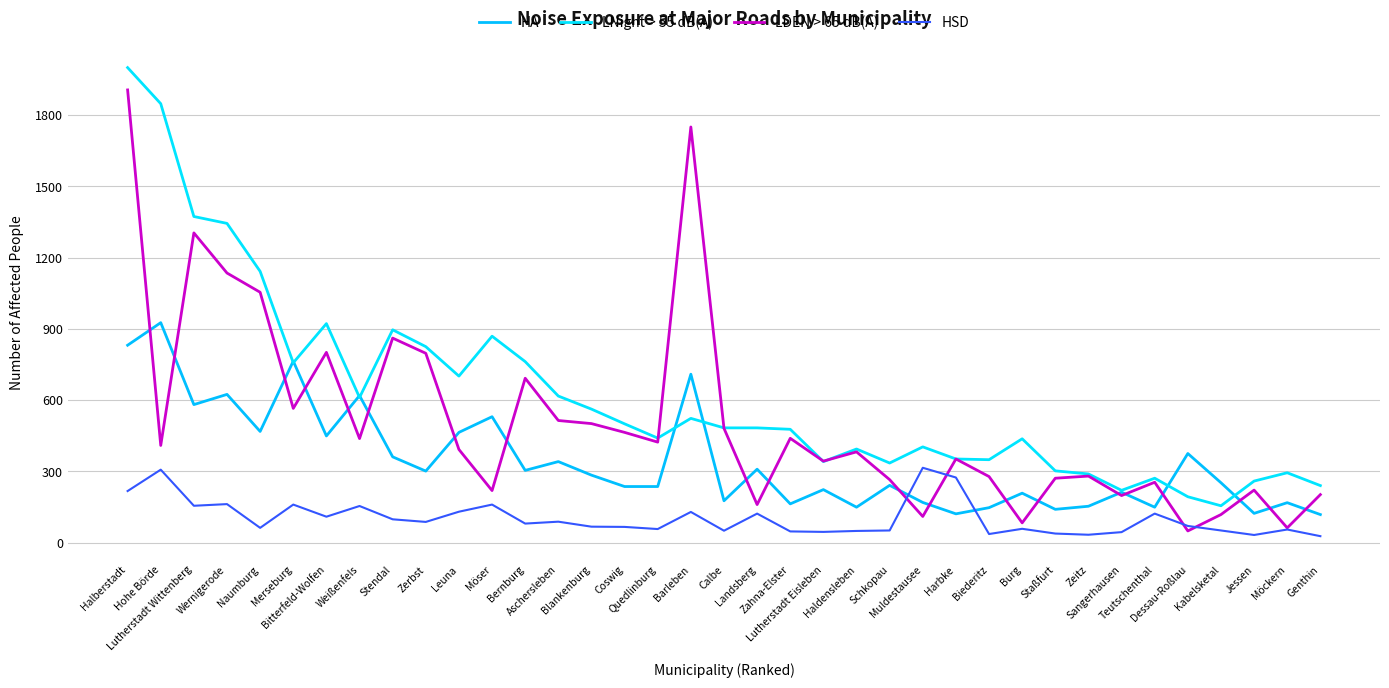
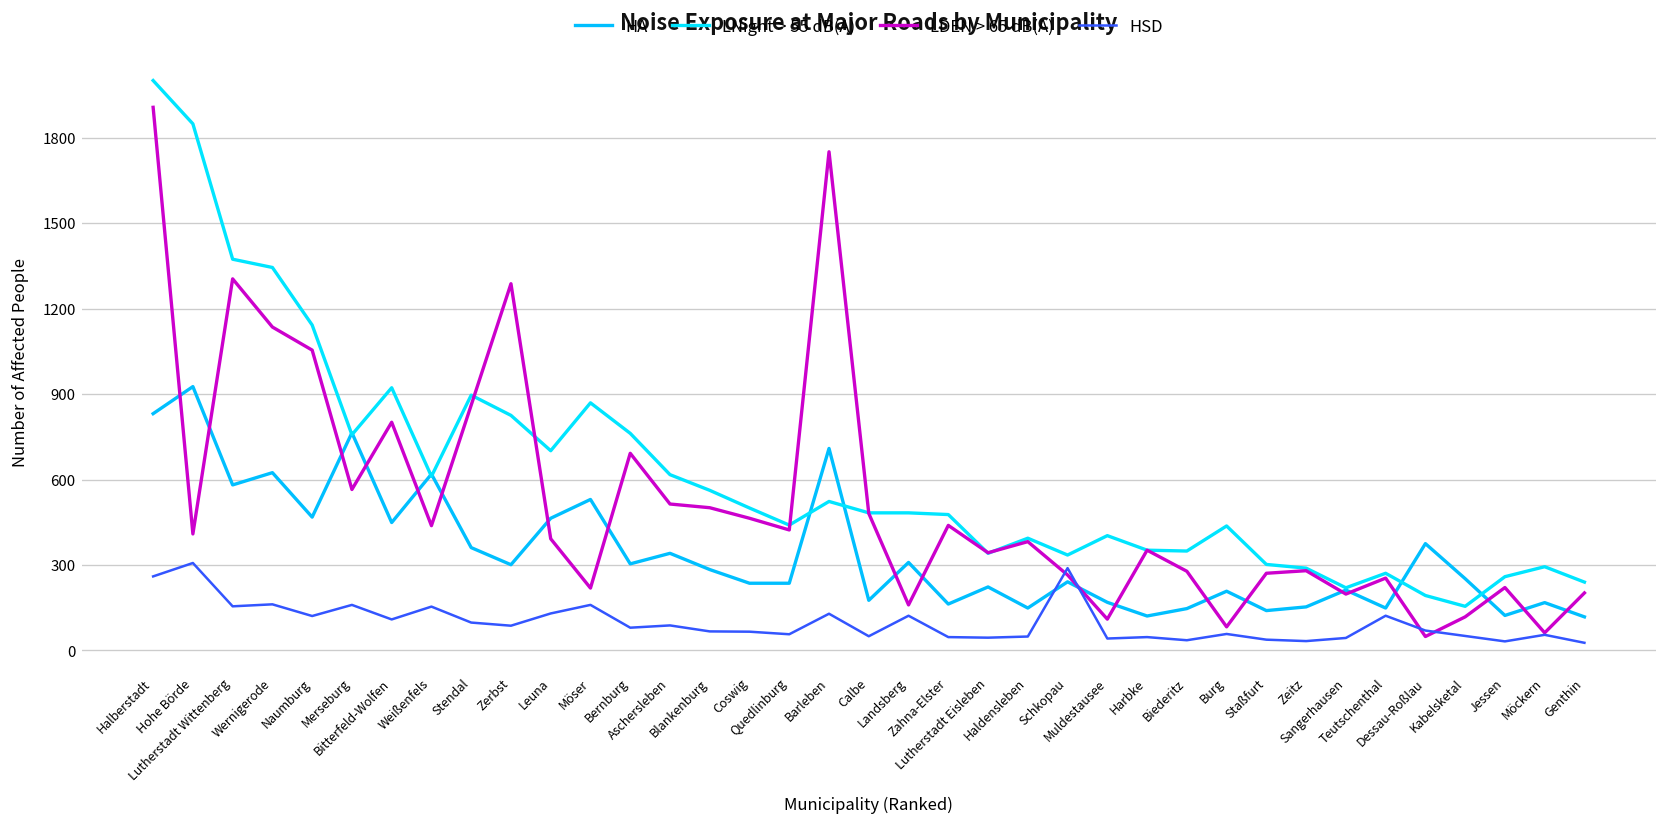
  {
    "LDEN > 65 dB(A)": {
      "Halberstadt": 1910,
      "Hohe Börde": 410,
      "Lutherstadt Wittenberg": 1300,
      "Wernigerode": 1140,
      "Naumburg": 1050,
      "Merseburg": 570,
      "Bitterfeld-Wolfen": 800,
      "Weißenfels": 440,
      "Stendal": 860,
-     "Zerbst": 800,
+     "Zerbst": 1290,
      "Leuna": 390,
      "Möser": 220,
      "Bernburg": 690,
      "Aschersleben": 510,
      "Blankenburg": 500,
      "Coswig": 460,
      "Quedlinburg": 420,
      "Barleben": 1750,
      "Landsberg": 160,
      "Zahna-Elster": 440,
      "Haldensleben": 380,
      "Schkopau": 270,
      "Muldestausee": 110,
      "Biederitz": 280,
      "Burg": 80,
      "Staßfurt": 270,
      "Sangerhausen": 200,
      "Teutschenthal": 250,
      "Dessau-Roßlau": 50,
      "Kabelsketal": 120,
      "Jessen": 220,
      "Genthin": 200
    },
    "HSD": {
-     "Halberstadt": 220,
+     "Halberstadt": 260,
      "Hohe Börde": 310,
      "Lutherstadt Wittenberg": 160,
      "Wernigerode": 160,
-     "Naumburg": 60,
+     "Naumburg": 120,
      "Merseburg": 160,
      "Bitterfeld-Wolfen": 110,
      "Weißenfels": 150,
      "Stendal": 100,
      "Zerbst": 90,
      "Leuna": 130,
      "Möser": 160,
      "Bernburg": 80,
      "Aschersleben": 90,
      "Blankenburg": 70,
      "Coswig": 70,
      "Quedlinburg": 60,
      "Barleben": 130,
      "Calbe": 50,
      "Landsberg": 120,
      "Zahna-Elster": 50,
      "Lutherstadt Eisleben": 50,
      "Haldensleben": 50,
-     "Schkopau": 50,
-     "Muldestausee": 320,
-     "Harbke": 270,
+     "Schkopau": 290,
+     "Muldestausee": 40,
+     "Harbke": 50,
      "Biederitz": 40,
      "Burg": 60,
      "Staßfurt": 40,
      "Zeitz": 30,
      "Sangerhausen": 40,
      "Teutschenthal": 120,
      "Dessau-Roßlau": 70,
      "Kabelsketal": 50,
      "Jessen": 30,
      "Genthin": 30
    }
  }
